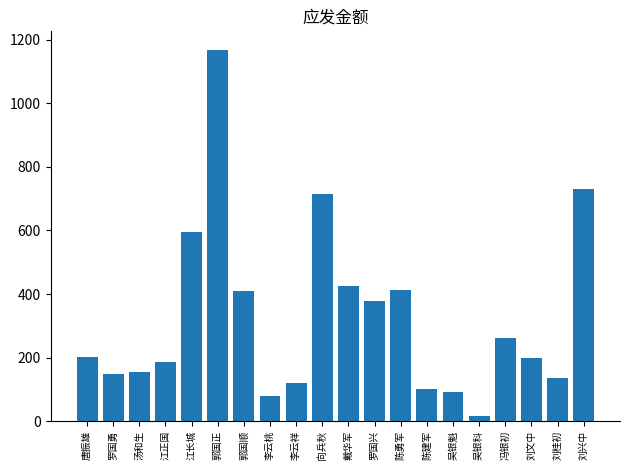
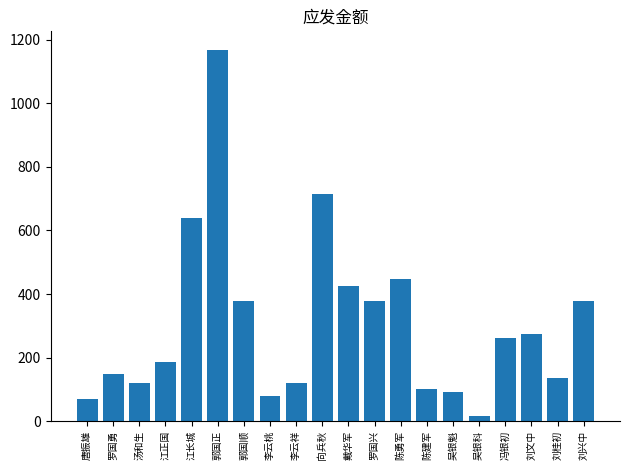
  {
-   "唐振雄": 200,
+   "唐振雄": 70,
    "罗国勇": 150,
-   "汤和生": 150,
+   "汤和生": 120,
    "江正国": 190,
-   "江长城": 600,
+   "江长城": 640,
    "郭国正": 1170,
-   "郭国顺": 410,
+   "郭国顺": 380,
    "李云桃": 80,
    "李云祥": 120,
    "向兵秋": 710,
    "戴华军": 420,
    "罗国兴": 380,
-   "陈勇军": 410,
+   "陈勇军": 450,
    "陈建军": 100,
    "吴银魁": 90,
    "吴银科": 20,
    "冯银初": 260,
-   "刘文中": 200,
+   "刘文中": 280,
    "刘桂初": 130,
-   "刘兴中": 730
+   "刘兴中": 380
  }
